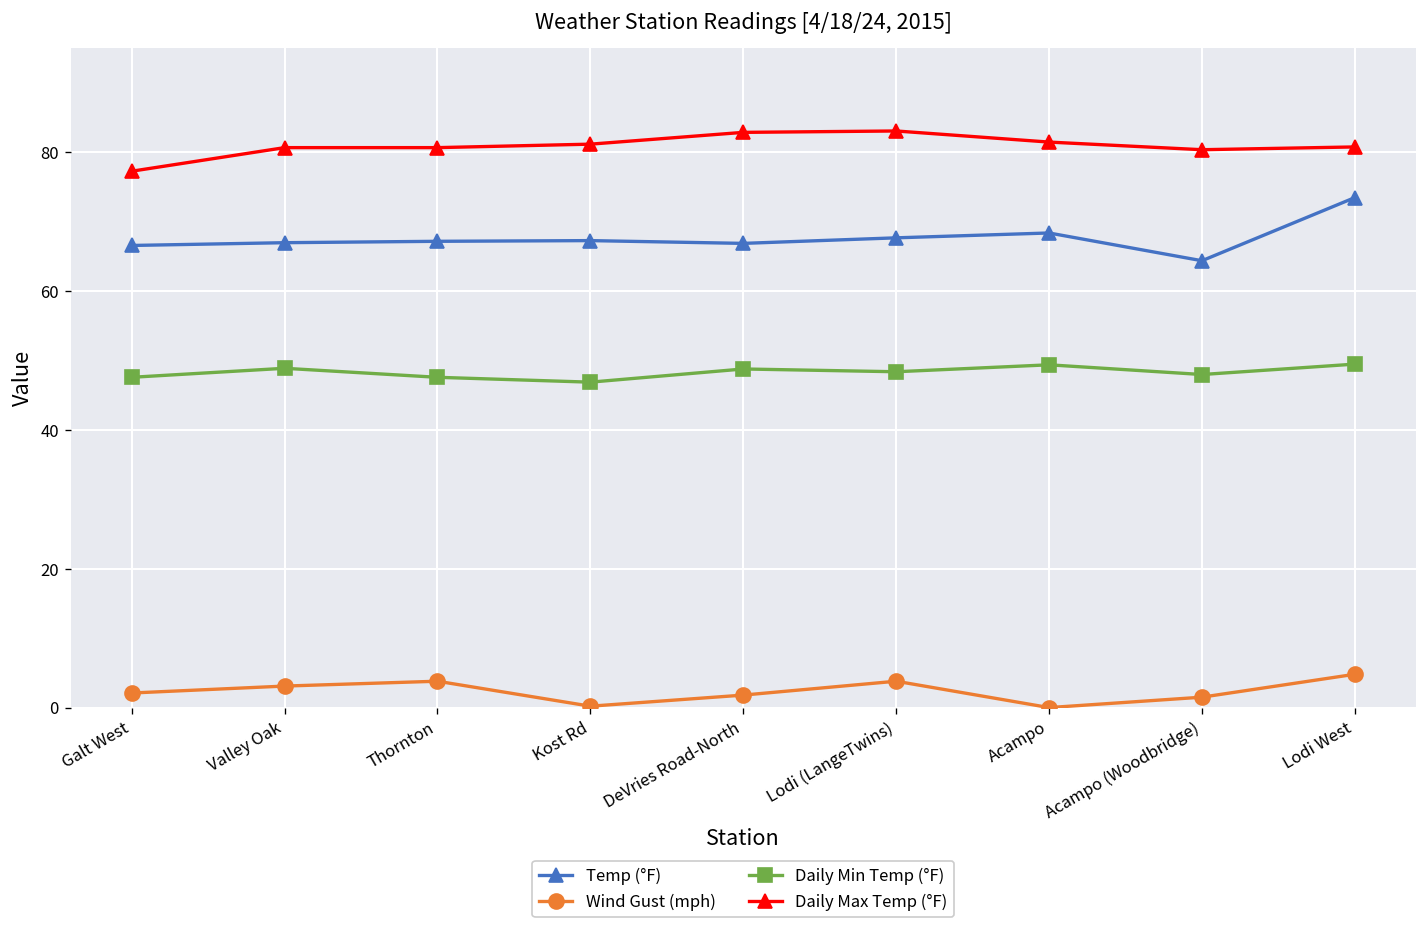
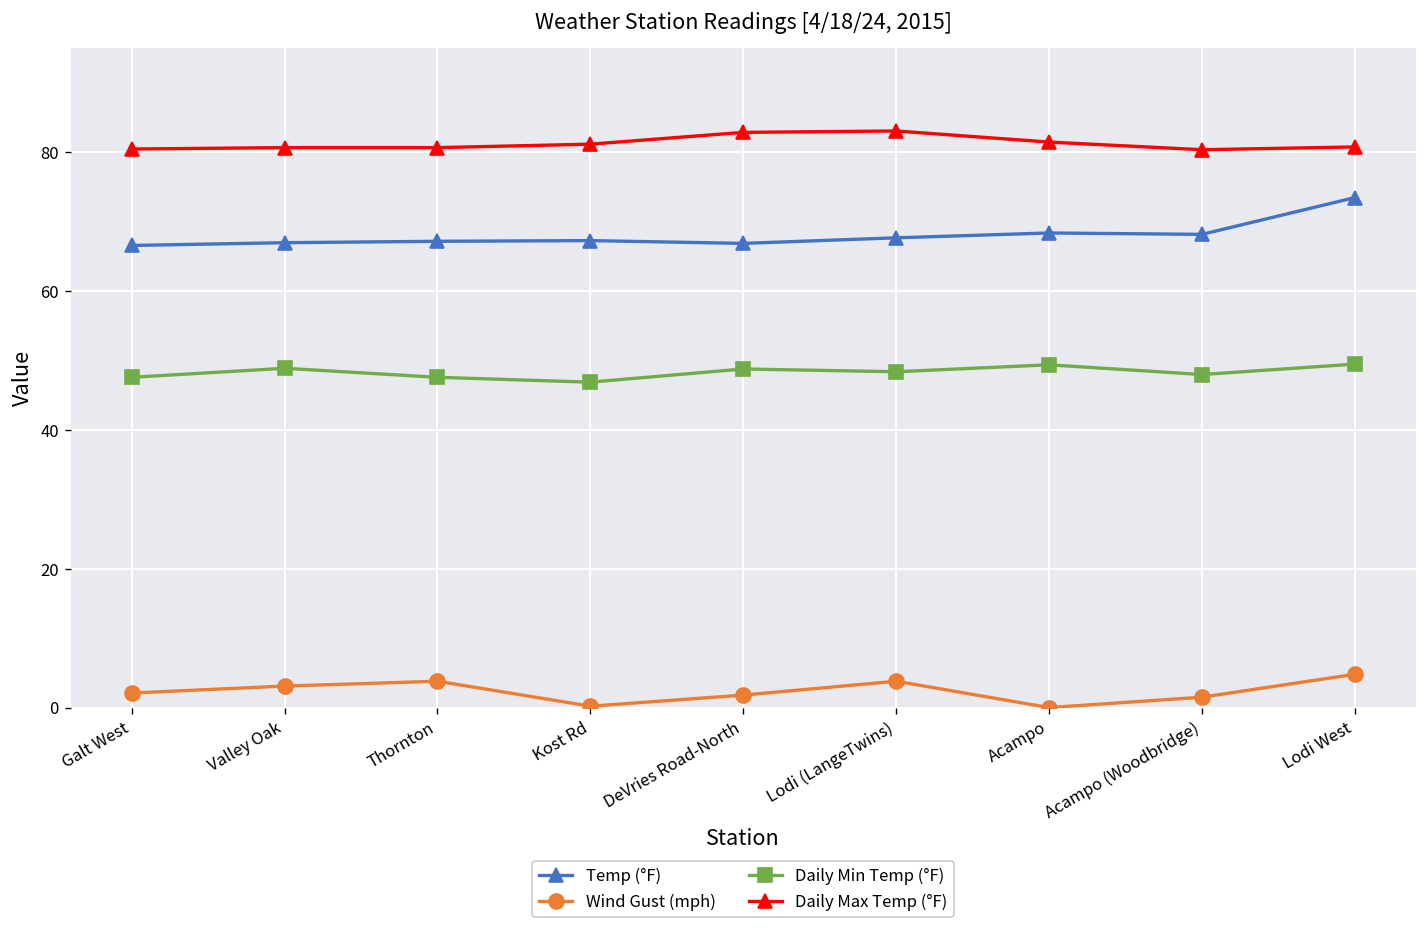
  {
    "Temp (°F)": {
      "Galt West": 67,
      "Valley Oak": 67,
      "Thornton": 67,
      "Kost Rd": 67,
      "DeVries Road-North": 67,
      "Lodi (LangeTwins)": 68,
      "Acampo": 68,
-     "Acampo (Woodbridge)": 64,
+     "Acampo (Woodbridge)": 68,
      "Lodi West": 74
    },
    "Wind Gust (mph)": {
      "Galt West": 2,
      "Valley Oak": 3,
      "Thornton": 4,
      "Kost Rd": 0,
      "DeVries Road-North": 2,
      "Lodi (LangeTwins)": 4,
      "Acampo": 0,
      "Acampo (Woodbridge)": 2,
      "Lodi West": 5
    },
    "Daily Min Temp (°F)": {
      "Galt West": 48,
      "Valley Oak": 49,
      "Thornton": 48,
      "Kost Rd": 47,
      "DeVries Road-North": 49,
      "Lodi (LangeTwins)": 48,
      "Acampo": 49,
      "Acampo (Woodbridge)": 48,
      "Lodi West": 50
    },
    "Daily Max Temp (°F)": {
-     "Galt West": 77,
+     "Galt West": 81,
      "Valley Oak": 81,
      "Thornton": 81,
      "Kost Rd": 81,
      "DeVries Road-North": 83,
      "Lodi (LangeTwins)": 83,
      "Acampo": 82,
      "Acampo (Woodbridge)": 80,
      "Lodi West": 81
    }
  }
